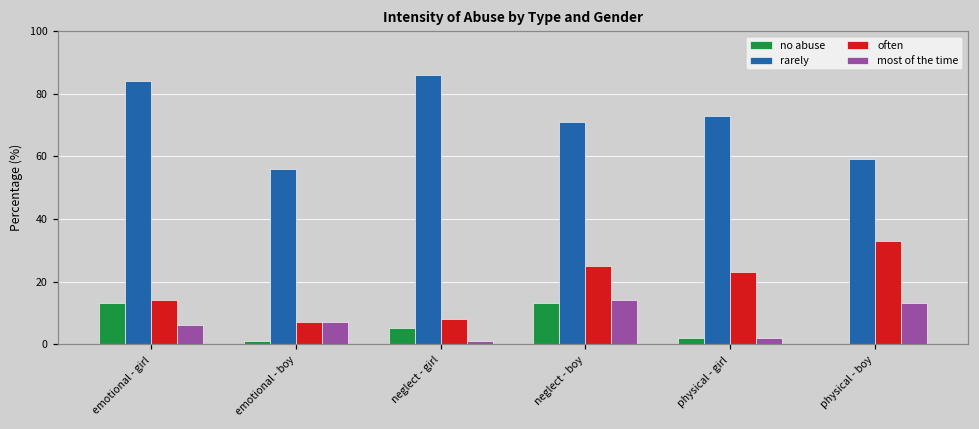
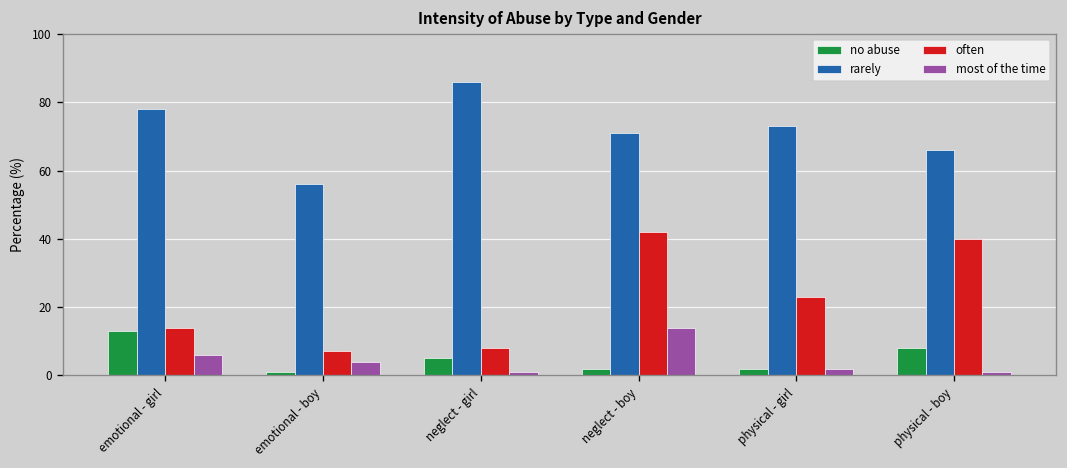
  {
    "no abuse": {
      "emotional - girl": 13,
      "emotional - boy": 1,
      "neglect - girl": 5,
-     "neglect - boy": 13,
+     "neglect - boy": 2,
      "physical - girl": 2,
-     "physical - boy": 0
+     "physical - boy": 8
    },
    "rarely": {
-     "emotional - girl": 84,
+     "emotional - girl": 78,
      "emotional - boy": 56,
      "neglect - girl": 86,
      "neglect - boy": 71,
      "physical - girl": 73,
-     "physical - boy": 59
+     "physical - boy": 66
    },
    "often": {
      "emotional - girl": 14,
      "emotional - boy": 7,
      "neglect - girl": 8,
-     "neglect - boy": 25,
+     "neglect - boy": 42,
      "physical - girl": 23,
-     "physical - boy": 33
+     "physical - boy": 40
    },
    "most of the time": {
      "emotional - girl": 6,
-     "emotional - boy": 7,
+     "emotional - boy": 4,
      "neglect - girl": 1,
      "neglect - boy": 14,
      "physical - girl": 2,
-     "physical - boy": 13
+     "physical - boy": 1
    }
  }
